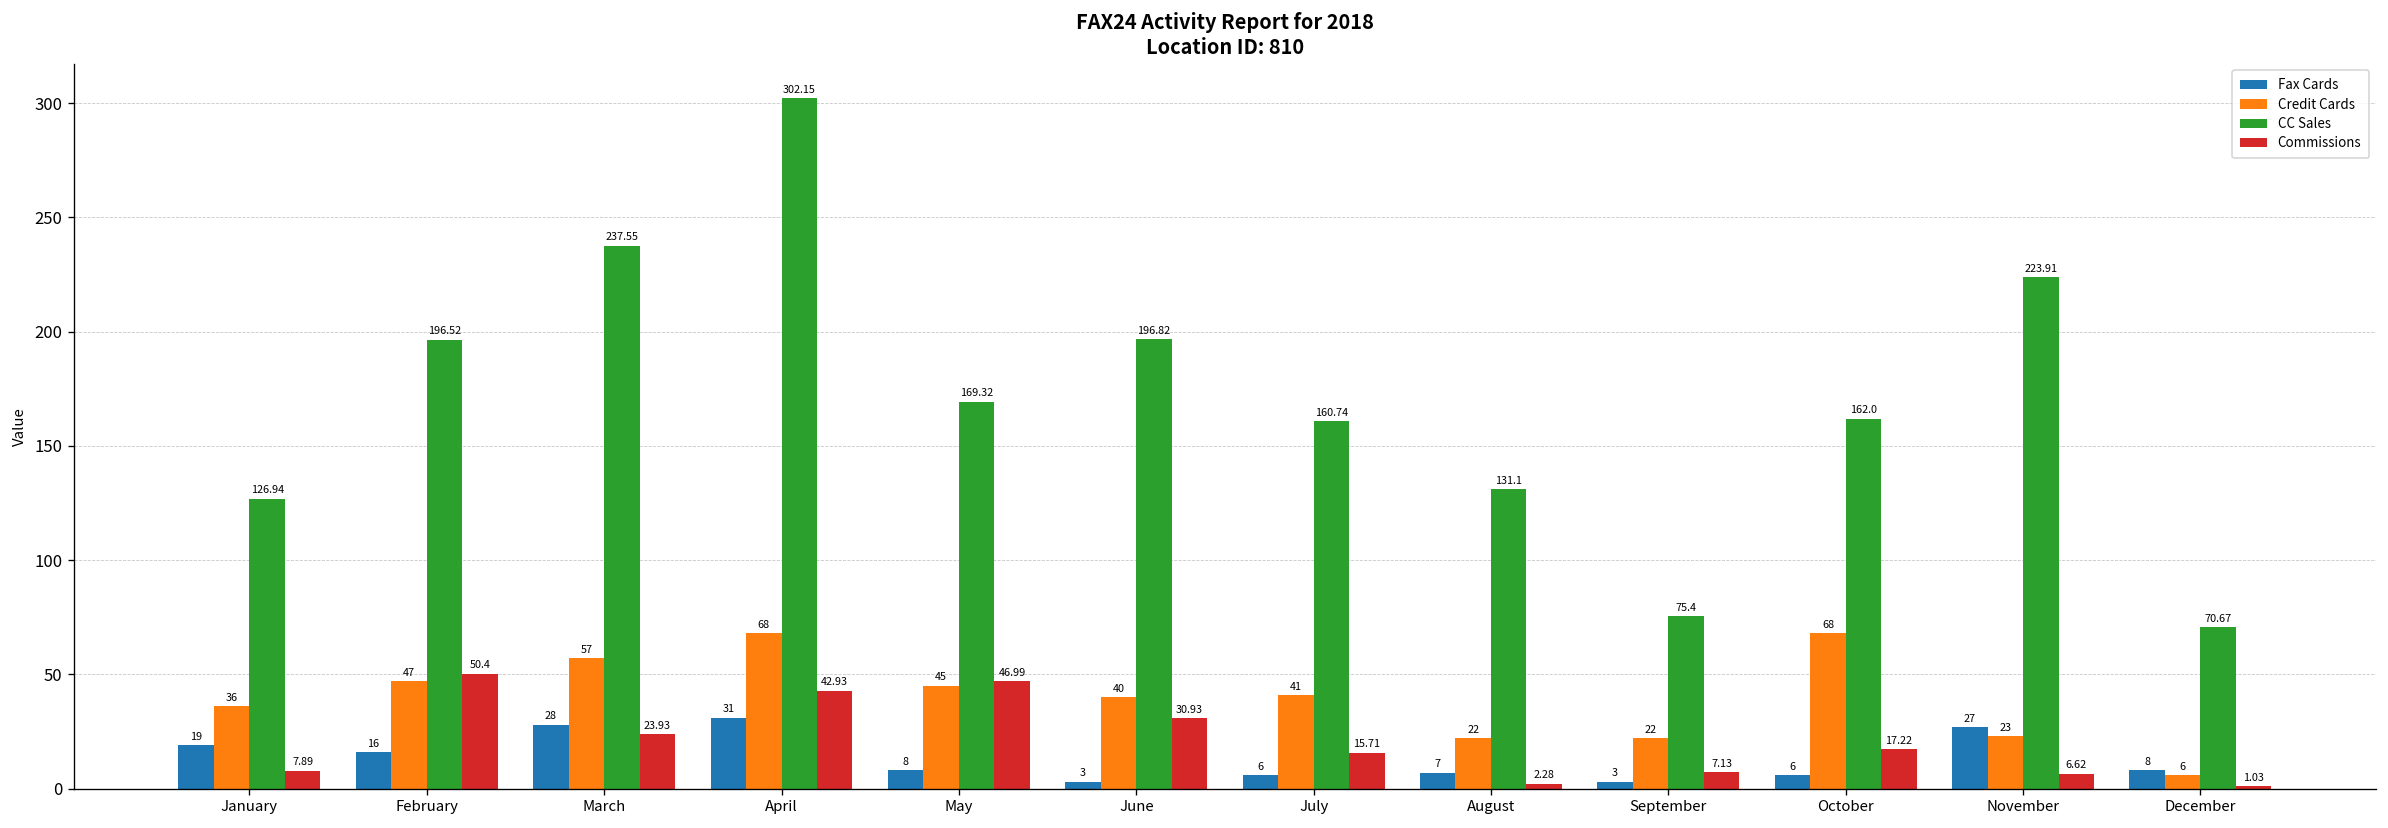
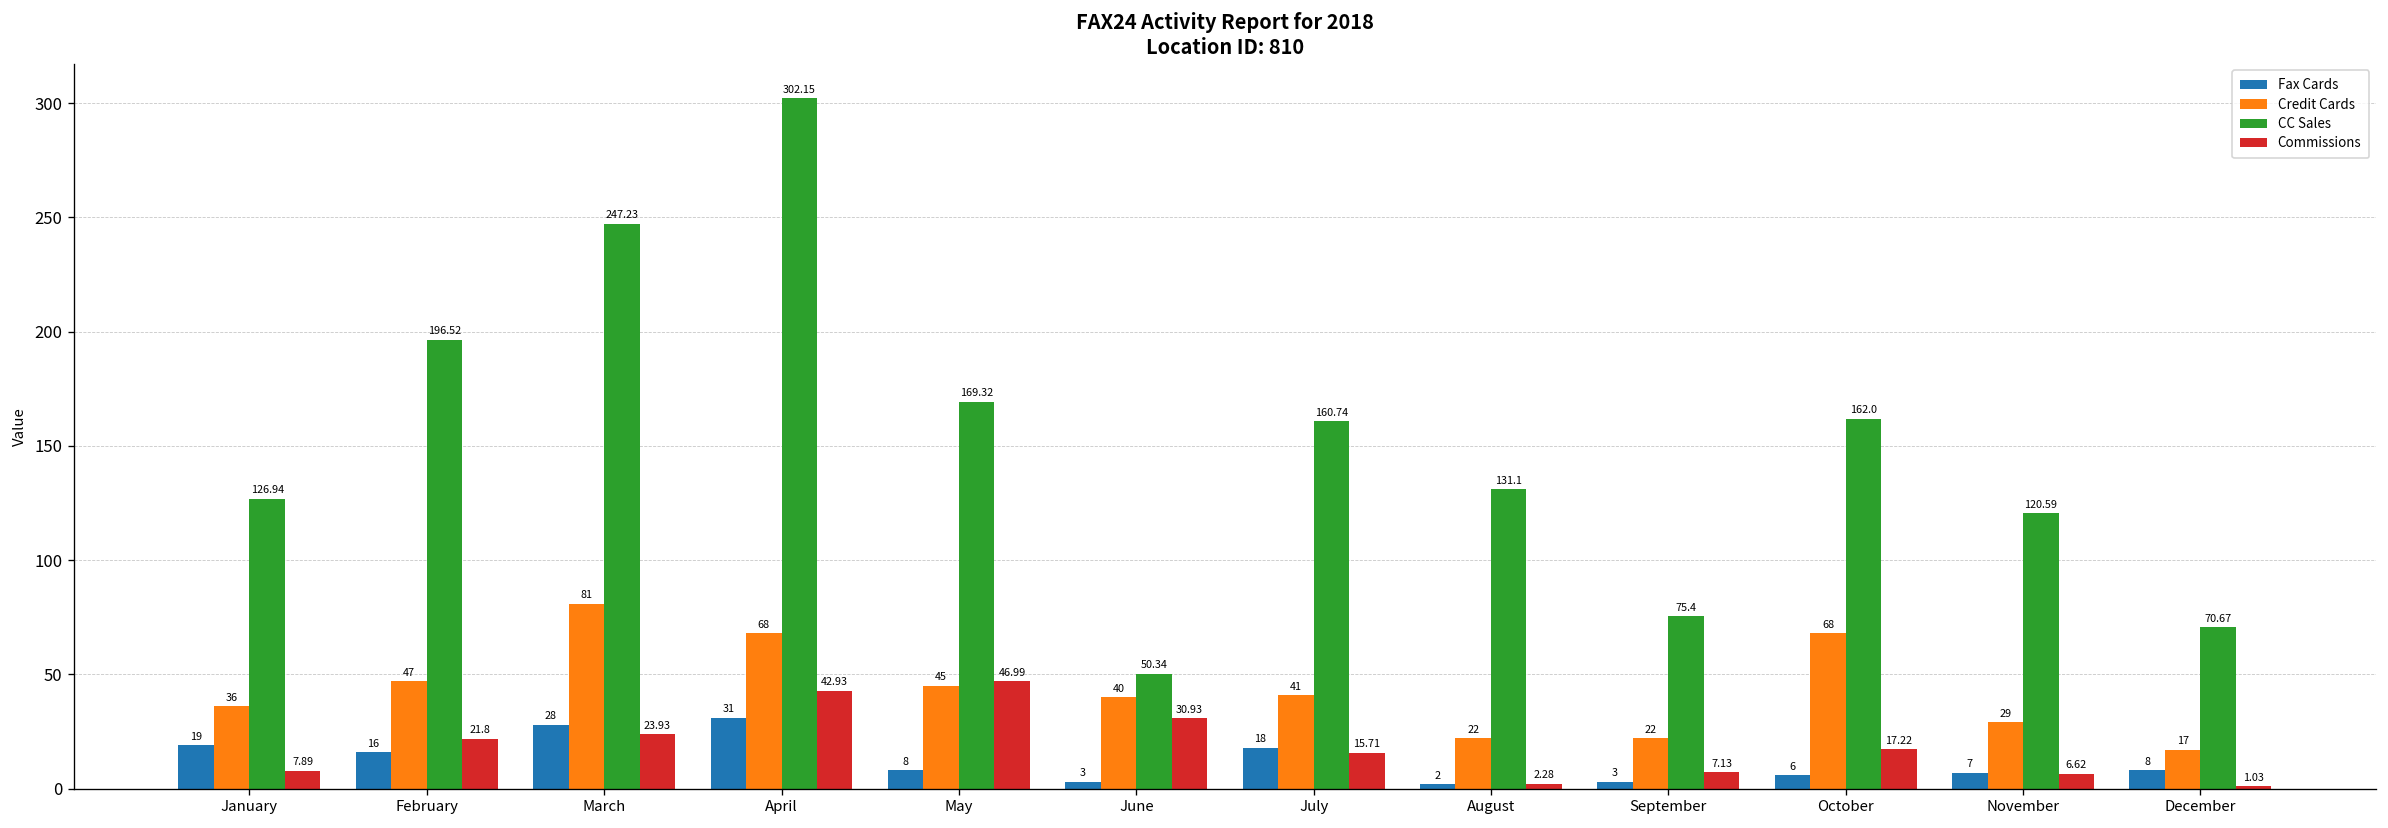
  {
    "Fax Cards": {
      "January": 19,
      "February": 16,
      "March": 28,
      "April": 31,
      "May": 8,
      "June": 3,
-     "July": 6,
-     "August": 7,
+     "July": 18,
+     "August": 2,
      "September": 3,
      "October": 6,
-     "November": 27,
+     "November": 7,
      "December": 8
    },
    "Credit Cards": {
      "January": 36,
      "February": 47,
-     "March": 57,
+     "March": 81,
      "April": 68,
      "May": 45,
      "June": 40,
      "July": 41,
      "August": 22,
      "September": 22,
      "October": 68,
-     "November": 23,
-     "December": 6
+     "November": 29,
+     "December": 17
    },
    "CC Sales": {
      "January": 126.94,
      "February": 196.52,
-     "March": 237.55,
+     "March": 247.23,
      "April": 302.15,
      "May": 169.32,
-     "June": 196.82,
+     "June": 50.34,
      "July": 160.74,
      "August": 131.1,
      "September": 75.4,
      "October": 162.0,
-     "November": 223.91,
+     "November": 120.59,
      "December": 70.67
    },
    "Commissions": {
      "January": 7.89,
-     "February": 50.4,
+     "February": 21.8,
      "March": 23.93,
      "April": 42.93,
      "May": 46.99,
      "June": 30.93,
      "July": 15.71,
      "August": 2.28,
      "September": 7.13,
      "October": 17.22,
      "November": 6.62,
      "December": 1.03
    }
  }
